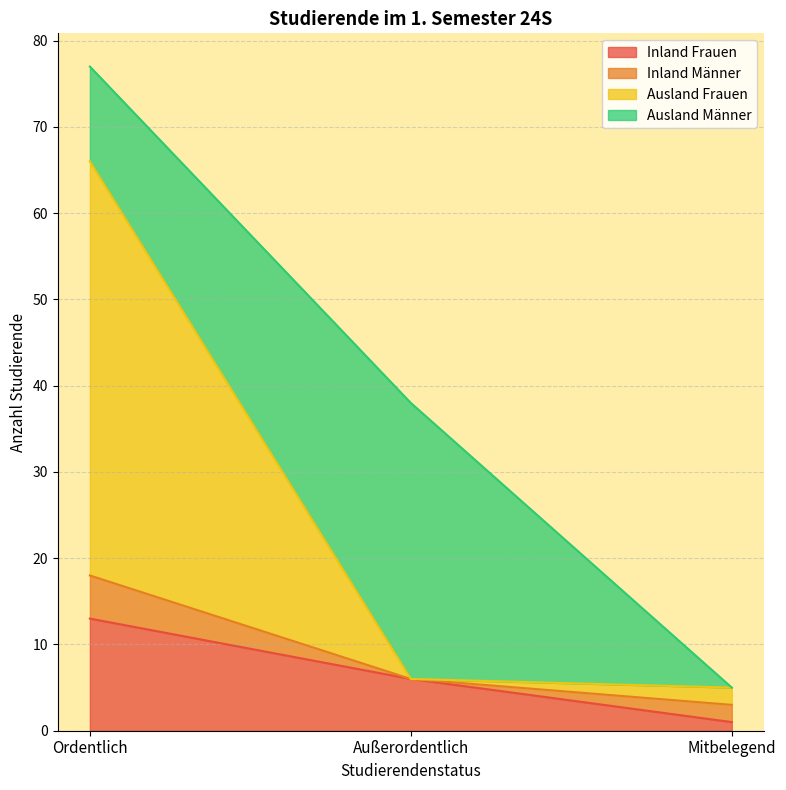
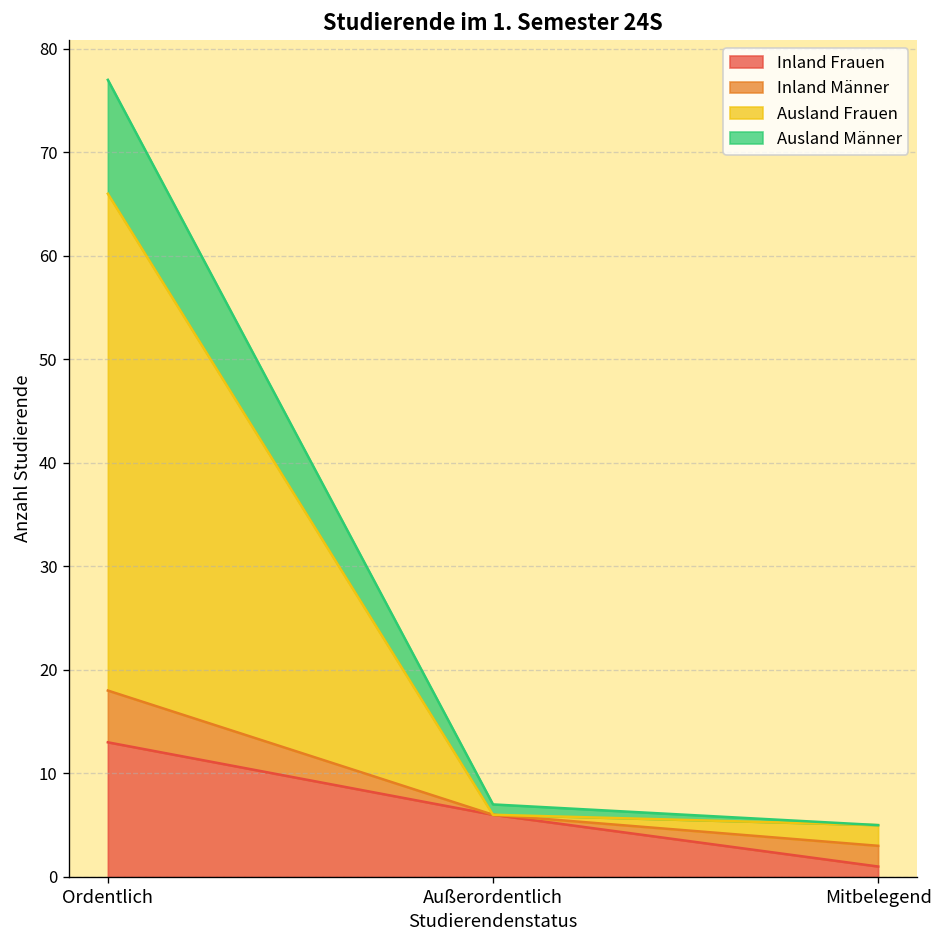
  {
    "Ausland Frauen": {
      "Ordentlich": 48
    },
    "Ausland Männer": {
      "Ordentlich": 11,
-     "Außerordentlich": 32
+     "Außerordentlich": 1
    }
  }
